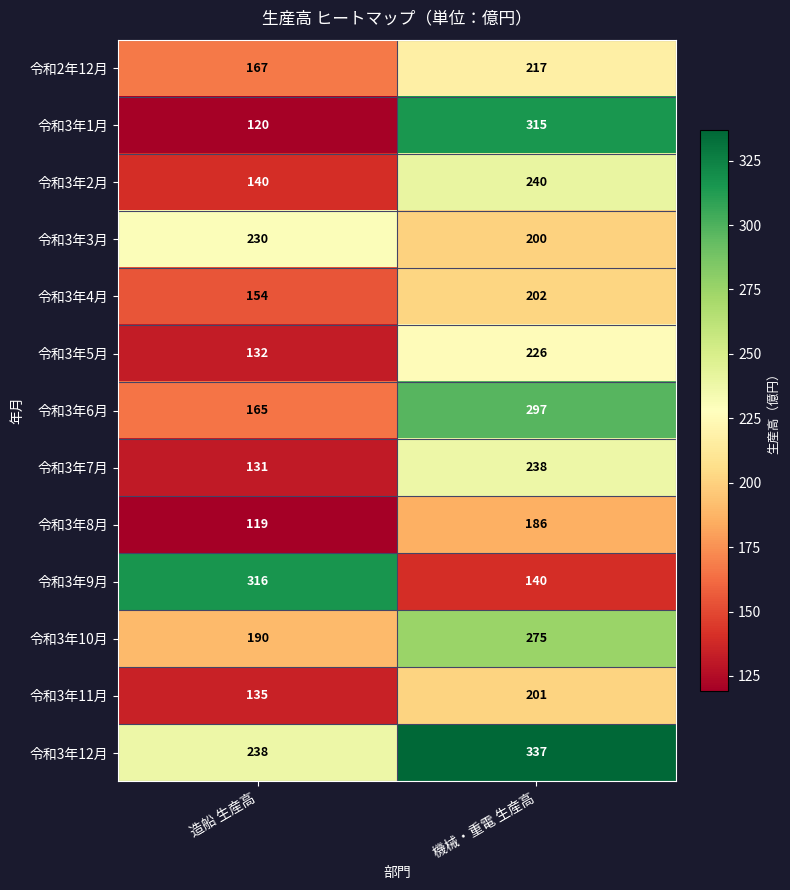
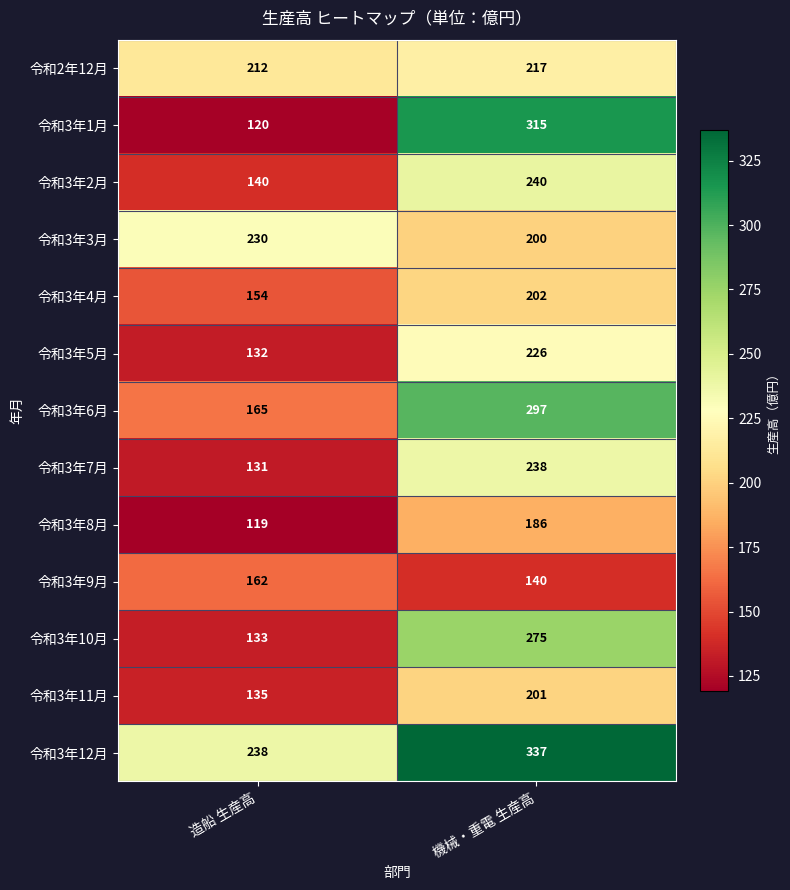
  {
    "令和2年12月": {
-     "造船 生産高": 167,
+     "造船 生産高": 212,
      "機械・重電 生産高": 217
    },
    "令和3年1月": {
      "造船 生産高": 120,
      "機械・重電 生産高": 315
    },
    "令和3年2月": {
      "造船 生産高": 140,
      "機械・重電 生産高": 240
    },
    "令和3年3月": {
      "造船 生産高": 230,
      "機械・重電 生産高": 200
    },
    "令和3年4月": {
      "造船 生産高": 154,
      "機械・重電 生産高": 202
    },
    "令和3年5月": {
      "造船 生産高": 132,
      "機械・重電 生産高": 226
    },
    "令和3年6月": {
      "造船 生産高": 165,
      "機械・重電 生産高": 297
    },
    "令和3年7月": {
      "造船 生産高": 131,
      "機械・重電 生産高": 238
    },
    "令和3年8月": {
      "造船 生産高": 119,
      "機械・重電 生産高": 186
    },
    "令和3年9月": {
-     "造船 生産高": 316,
+     "造船 生産高": 162,
      "機械・重電 生産高": 140
    },
    "令和3年10月": {
-     "造船 生産高": 190,
+     "造船 生産高": 133,
      "機械・重電 生産高": 275
    },
    "令和3年11月": {
      "造船 生産高": 135,
      "機械・重電 生産高": 201
    },
    "令和3年12月": {
      "造船 生産高": 238,
      "機械・重電 生産高": 337
    }
  }
